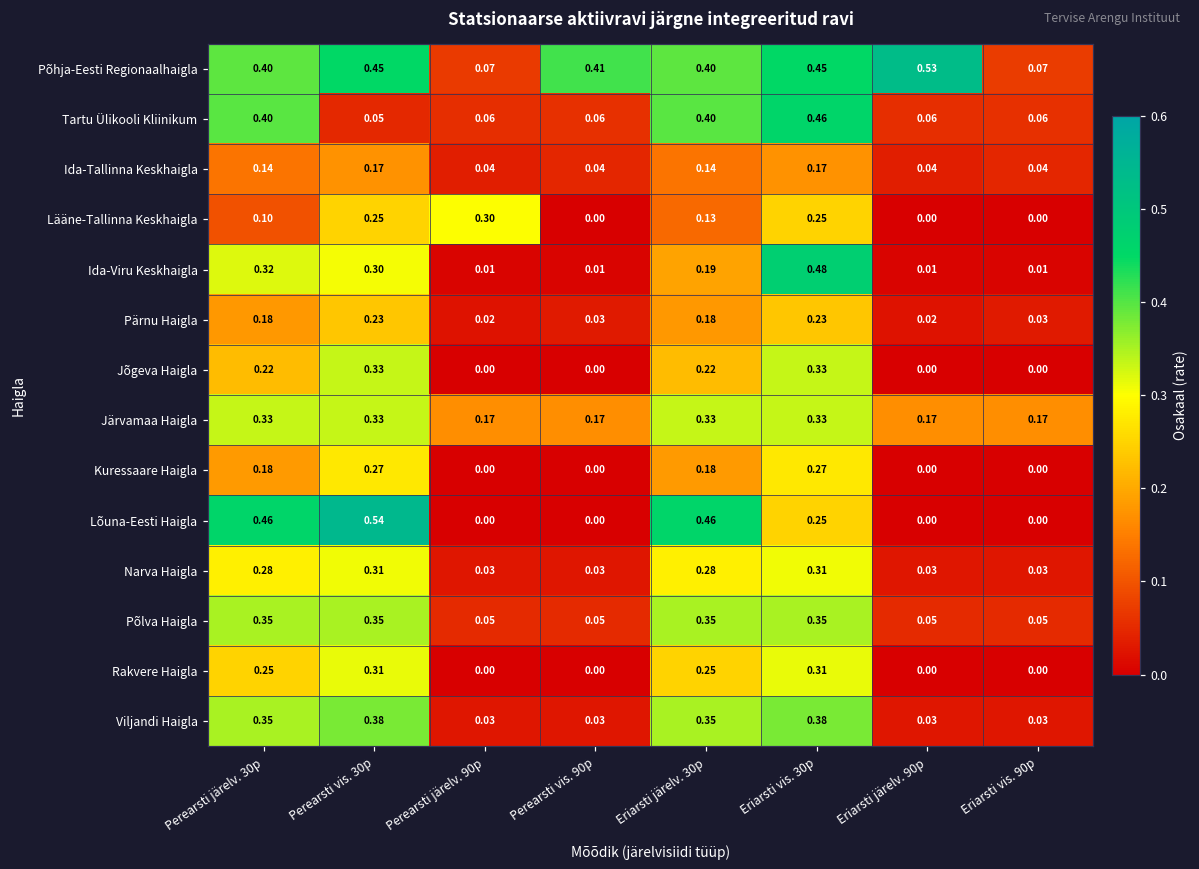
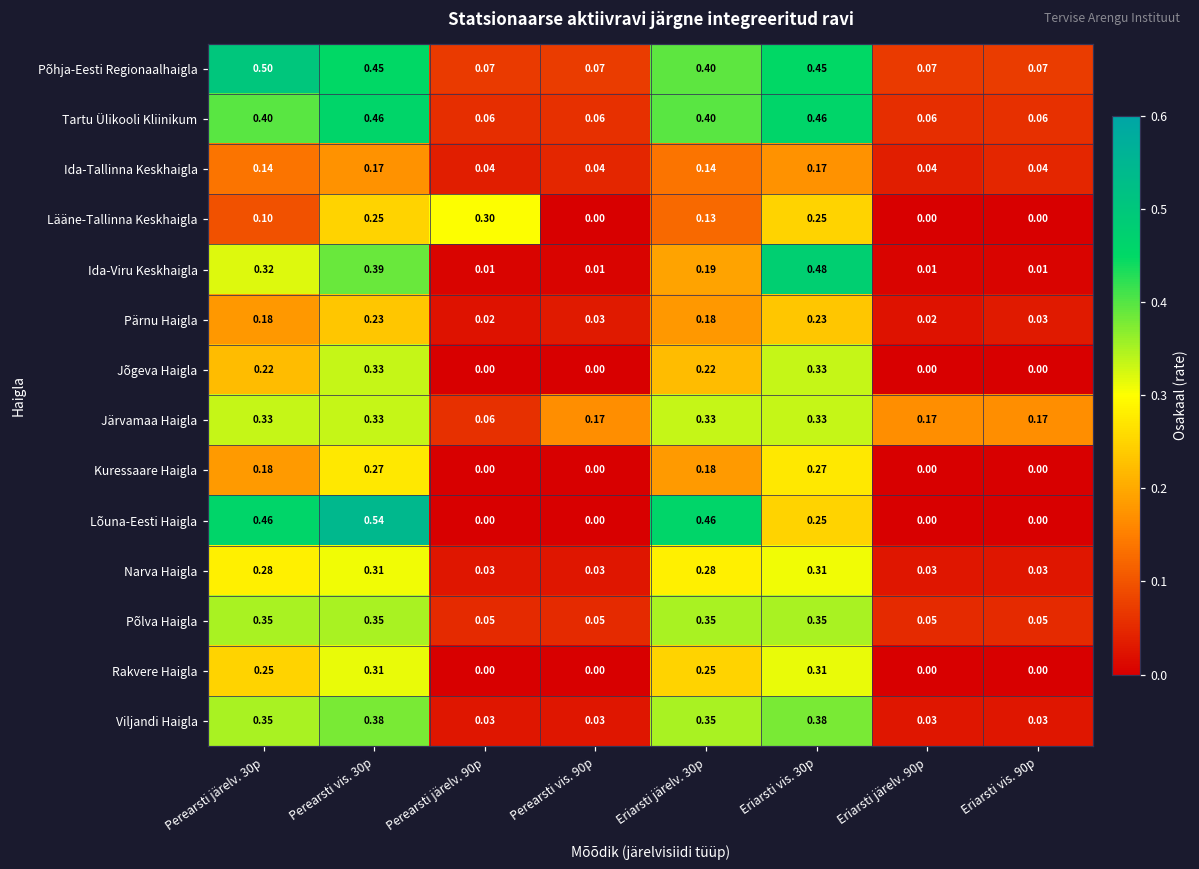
  {
    "Põhja-Eesti Regionaalhaigla": {
-     "Perearsti järelv. 30p": 0.40,
+     "Perearsti järelv. 30p": 0.50,
      "Perearsti vis. 30p": 0.45,
      "Perearsti järelv. 90p": 0.07,
-     "Perearsti vis. 90p": 0.41,
+     "Perearsti vis. 90p": 0.07,
      "Eriarsti järelv. 30p": 0.40,
      "Eriarsti vis. 30p": 0.45,
-     "Eriarsti järelv. 90p": 0.53,
+     "Eriarsti järelv. 90p": 0.07,
      "Eriarsti vis. 90p": 0.07
    },
    "Tartu Ülikooli Kliinikum": {
      "Perearsti järelv. 30p": 0.40,
-     "Perearsti vis. 30p": 0.05,
+     "Perearsti vis. 30p": 0.46,
      "Perearsti järelv. 90p": 0.06,
      "Perearsti vis. 90p": 0.06,
      "Eriarsti järelv. 30p": 0.40,
      "Eriarsti vis. 30p": 0.46,
      "Eriarsti järelv. 90p": 0.06,
      "Eriarsti vis. 90p": 0.06
    },
    "Ida-Tallinna Keskhaigla": {
      "Perearsti järelv. 30p": 0.14,
      "Perearsti vis. 30p": 0.17,
      "Perearsti järelv. 90p": 0.04,
      "Perearsti vis. 90p": 0.04,
      "Eriarsti järelv. 30p": 0.14,
      "Eriarsti vis. 30p": 0.17,
      "Eriarsti järelv. 90p": 0.04,
      "Eriarsti vis. 90p": 0.04
    },
    "Lääne-Tallinna Keskhaigla": {
      "Perearsti järelv. 30p": 0.10,
      "Perearsti vis. 30p": 0.25,
      "Perearsti järelv. 90p": 0.30,
      "Perearsti vis. 90p": 0.00,
      "Eriarsti järelv. 30p": 0.13,
      "Eriarsti vis. 30p": 0.25,
      "Eriarsti järelv. 90p": 0.00,
      "Eriarsti vis. 90p": 0.00
    },
    "Ida-Viru Keskhaigla": {
      "Perearsti järelv. 30p": 0.32,
-     "Perearsti vis. 30p": 0.30,
+     "Perearsti vis. 30p": 0.39,
      "Perearsti järelv. 90p": 0.01,
      "Perearsti vis. 90p": 0.01,
      "Eriarsti järelv. 30p": 0.19,
      "Eriarsti vis. 30p": 0.48,
      "Eriarsti järelv. 90p": 0.01,
      "Eriarsti vis. 90p": 0.01
    },
    "Pärnu Haigla": {
      "Perearsti järelv. 30p": 0.18,
      "Perearsti vis. 30p": 0.23,
      "Perearsti järelv. 90p": 0.02,
      "Perearsti vis. 90p": 0.03,
      "Eriarsti järelv. 30p": 0.18,
      "Eriarsti vis. 30p": 0.23,
      "Eriarsti järelv. 90p": 0.02,
      "Eriarsti vis. 90p": 0.03
    },
    "Jõgeva Haigla": {
      "Perearsti järelv. 30p": 0.22,
      "Perearsti vis. 30p": 0.33,
      "Perearsti järelv. 90p": 0.00,
      "Perearsti vis. 90p": 0.00,
      "Eriarsti järelv. 30p": 0.22,
      "Eriarsti vis. 30p": 0.33,
      "Eriarsti järelv. 90p": 0.00,
      "Eriarsti vis. 90p": 0.00
    },
    "Järvamaa Haigla": {
      "Perearsti järelv. 30p": 0.33,
      "Perearsti vis. 30p": 0.33,
-     "Perearsti järelv. 90p": 0.17,
+     "Perearsti järelv. 90p": 0.06,
      "Perearsti vis. 90p": 0.17,
      "Eriarsti järelv. 30p": 0.33,
      "Eriarsti vis. 30p": 0.33,
      "Eriarsti järelv. 90p": 0.17,
      "Eriarsti vis. 90p": 0.17
    },
    "Kuressaare Haigla": {
      "Perearsti järelv. 30p": 0.18,
      "Perearsti vis. 30p": 0.27,
      "Perearsti järelv. 90p": 0.00,
      "Perearsti vis. 90p": 0.00,
      "Eriarsti järelv. 30p": 0.18,
      "Eriarsti vis. 30p": 0.27,
      "Eriarsti järelv. 90p": 0.00,
      "Eriarsti vis. 90p": 0.00
    },
    "Lõuna-Eesti Haigla": {
      "Perearsti järelv. 30p": 0.46,
      "Perearsti vis. 30p": 0.54,
      "Perearsti järelv. 90p": 0.00,
      "Perearsti vis. 90p": 0.00,
      "Eriarsti järelv. 30p": 0.46,
      "Eriarsti vis. 30p": 0.25,
      "Eriarsti järelv. 90p": 0.00,
      "Eriarsti vis. 90p": 0.00
    },
    "Narva Haigla": {
      "Perearsti järelv. 30p": 0.28,
      "Perearsti vis. 30p": 0.31,
      "Perearsti järelv. 90p": 0.03,
      "Perearsti vis. 90p": 0.03,
      "Eriarsti järelv. 30p": 0.28,
      "Eriarsti vis. 30p": 0.31,
      "Eriarsti järelv. 90p": 0.03,
      "Eriarsti vis. 90p": 0.03
    },
    "Põlva Haigla": {
      "Perearsti järelv. 30p": 0.35,
      "Perearsti vis. 30p": 0.35,
      "Perearsti järelv. 90p": 0.05,
      "Perearsti vis. 90p": 0.05,
      "Eriarsti järelv. 30p": 0.35,
      "Eriarsti vis. 30p": 0.35,
      "Eriarsti järelv. 90p": 0.05,
      "Eriarsti vis. 90p": 0.05
    },
    "Rakvere Haigla": {
      "Perearsti järelv. 30p": 0.25,
      "Perearsti vis. 30p": 0.31,
      "Perearsti järelv. 90p": 0.00,
      "Perearsti vis. 90p": 0.00,
      "Eriarsti järelv. 30p": 0.25,
      "Eriarsti vis. 30p": 0.31,
      "Eriarsti järelv. 90p": 0.00,
      "Eriarsti vis. 90p": 0.00
    },
    "Viljandi Haigla": {
      "Perearsti järelv. 30p": 0.35,
      "Perearsti vis. 30p": 0.38,
      "Perearsti järelv. 90p": 0.03,
      "Perearsti vis. 90p": 0.03,
      "Eriarsti järelv. 30p": 0.35,
      "Eriarsti vis. 30p": 0.38,
      "Eriarsti järelv. 90p": 0.03,
      "Eriarsti vis. 90p": 0.03
    }
  }
